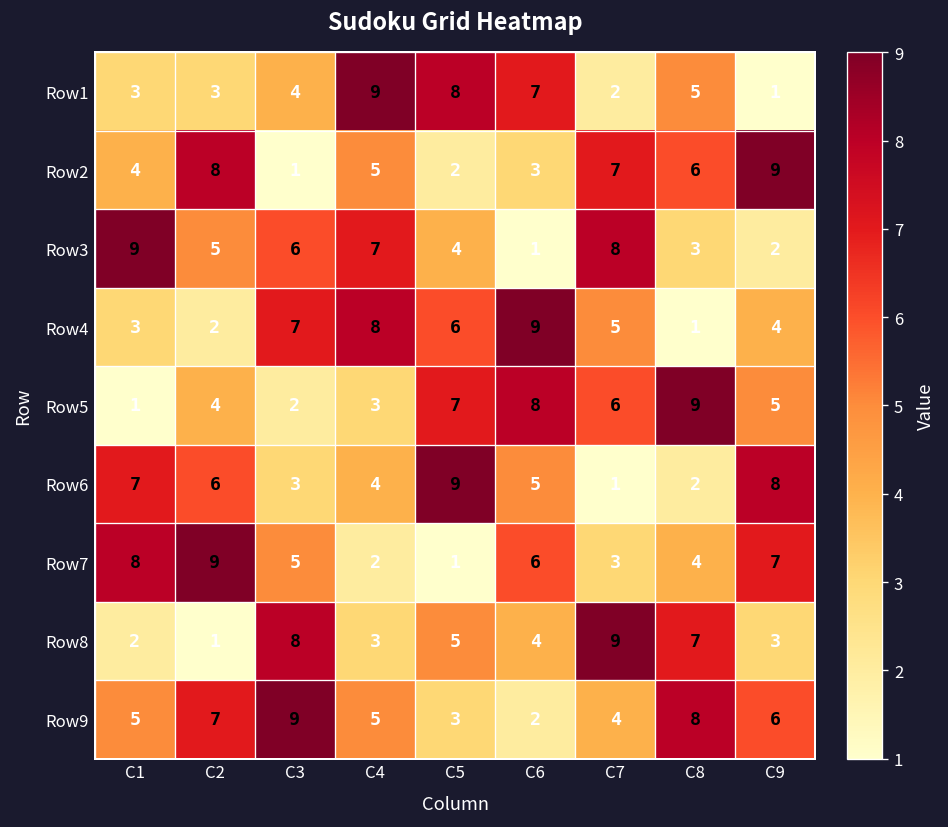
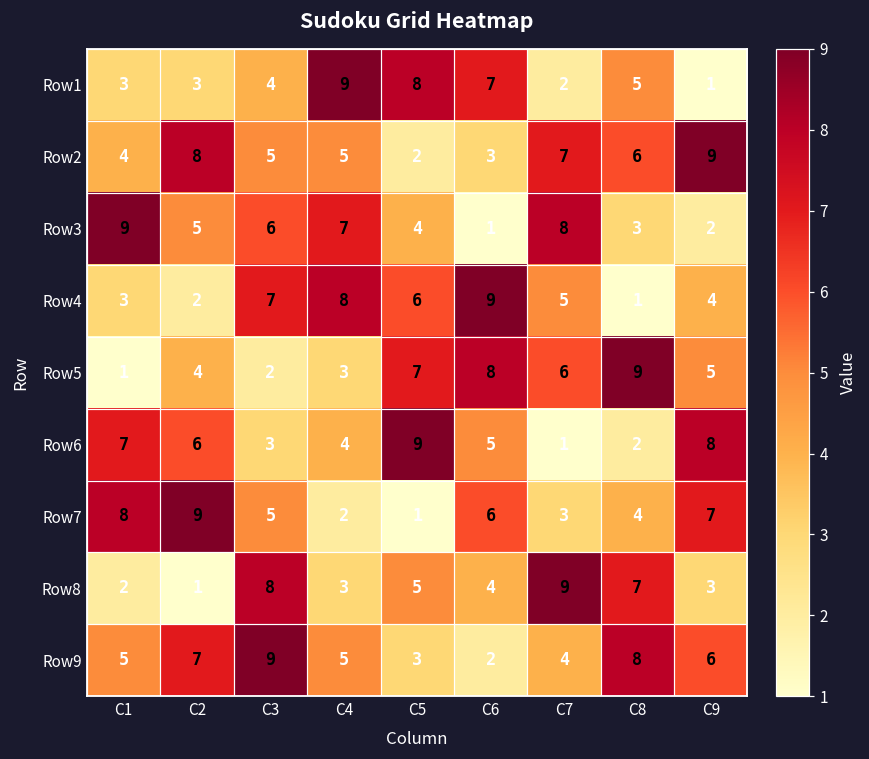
  {
    "Row1": {
      "C1": 3,
      "C2": 3,
      "C3": 4,
      "C4": 9,
      "C5": 8,
      "C6": 7,
      "C7": 2,
      "C8": 5,
      "C9": 1
    },
    "Row2": {
      "C1": 4,
      "C2": 8,
-     "C3": 1,
+     "C3": 5,
      "C4": 5,
      "C5": 2,
      "C6": 3,
      "C7": 7,
      "C8": 6,
      "C9": 9
    },
    "Row3": {
      "C1": 9,
      "C2": 5,
      "C3": 6,
      "C4": 7,
      "C5": 4,
      "C6": 1,
      "C7": 8,
      "C8": 3,
      "C9": 2
    },
    "Row4": {
      "C1": 3,
      "C2": 2,
      "C3": 7,
      "C4": 8,
      "C5": 6,
      "C6": 9,
      "C7": 5,
      "C8": 1,
      "C9": 4
    },
    "Row5": {
      "C1": 1,
      "C2": 4,
      "C3": 2,
      "C4": 3,
      "C5": 7,
      "C6": 8,
      "C7": 6,
      "C8": 9,
      "C9": 5
    },
    "Row6": {
      "C1": 7,
      "C2": 6,
      "C3": 3,
      "C4": 4,
      "C5": 9,
      "C6": 5,
      "C7": 1,
      "C8": 2,
      "C9": 8
    },
    "Row7": {
      "C1": 8,
      "C2": 9,
      "C3": 5,
      "C4": 2,
      "C5": 1,
      "C6": 6,
      "C7": 3,
      "C8": 4,
      "C9": 7
    },
    "Row8": {
      "C1": 2,
      "C2": 1,
      "C3": 8,
      "C4": 3,
      "C5": 5,
      "C6": 4,
      "C7": 9,
      "C8": 7,
      "C9": 3
    },
    "Row9": {
      "C1": 5,
      "C2": 7,
      "C3": 9,
      "C4": 5,
      "C5": 3,
      "C6": 2,
      "C7": 4,
      "C8": 8,
      "C9": 6
    }
  }
